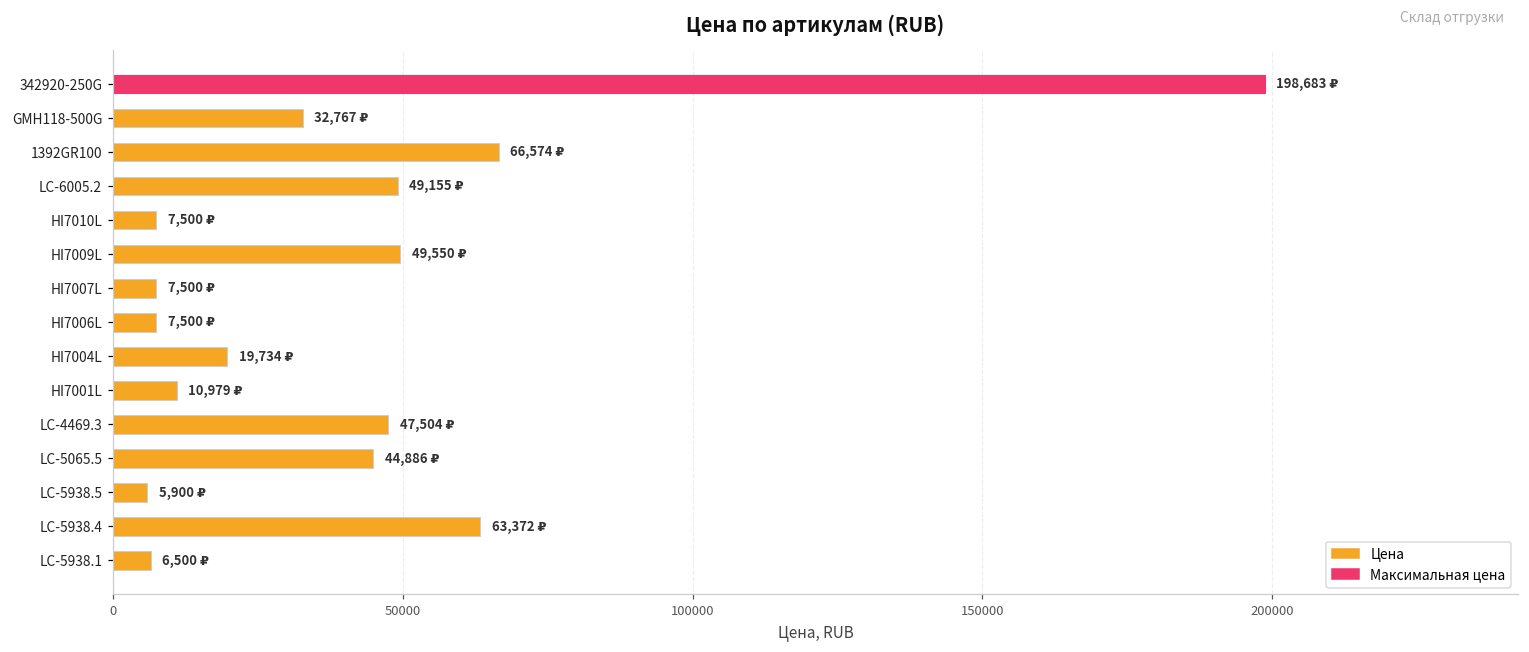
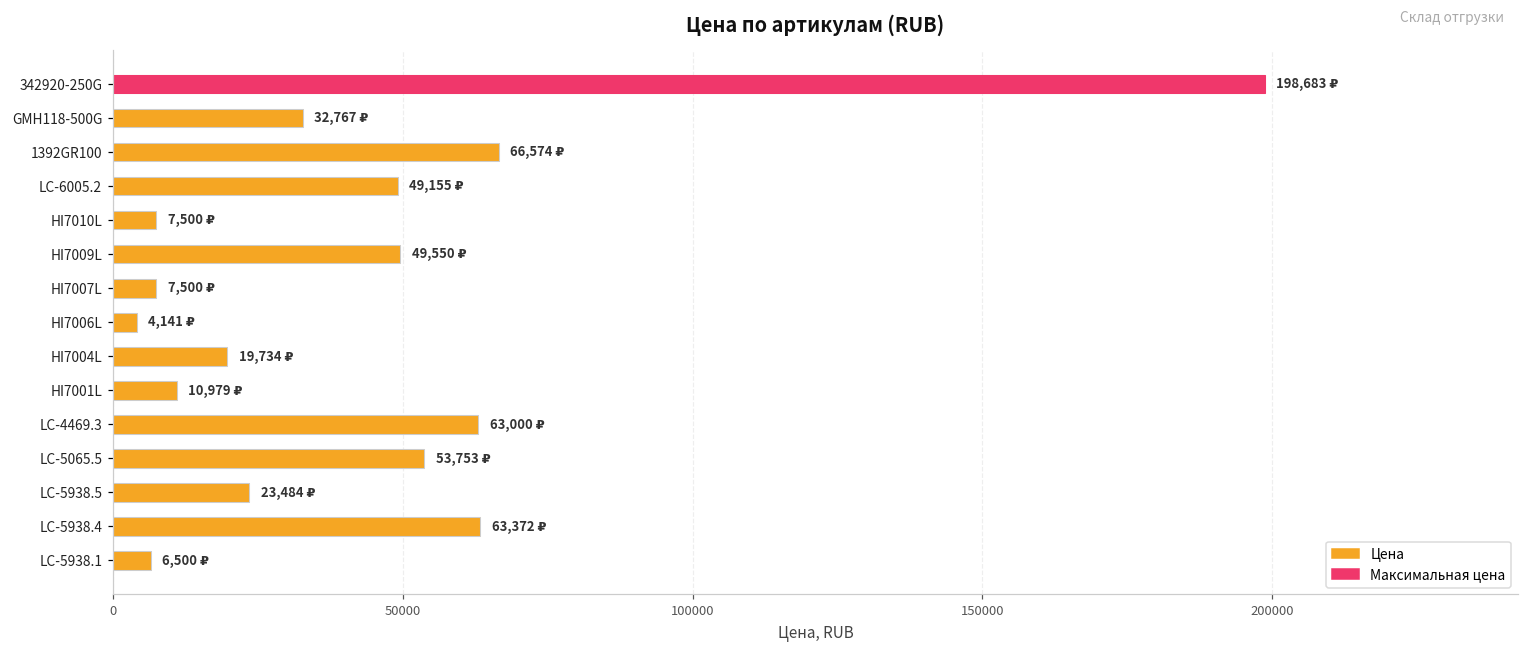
  {
    "342920-250G": "198,683",
    "GMH118-500G": "32,767",
    "1392GR100": "66,574",
    "LC-6005.2": "49,155",
    "HI7010L": "7,500",
    "HI7009L": "49,550",
    "HI7007L": "7,500",
-   "HI7006L": "7,500",
+   "HI7006L": "4,141",
    "HI7004L": "19,734",
    "HI7001L": "10,979",
-   "LC-4469.3": "47,504",
-   "LC-5065.5": "44,886",
-   "LC-5938.5": "5,900",
+   "LC-4469.3": "63,000",
+   "LC-5065.5": "53,753",
+   "LC-5938.5": "23,484",
    "LC-5938.4": "63,372",
    "LC-5938.1": "6,500"
  }
